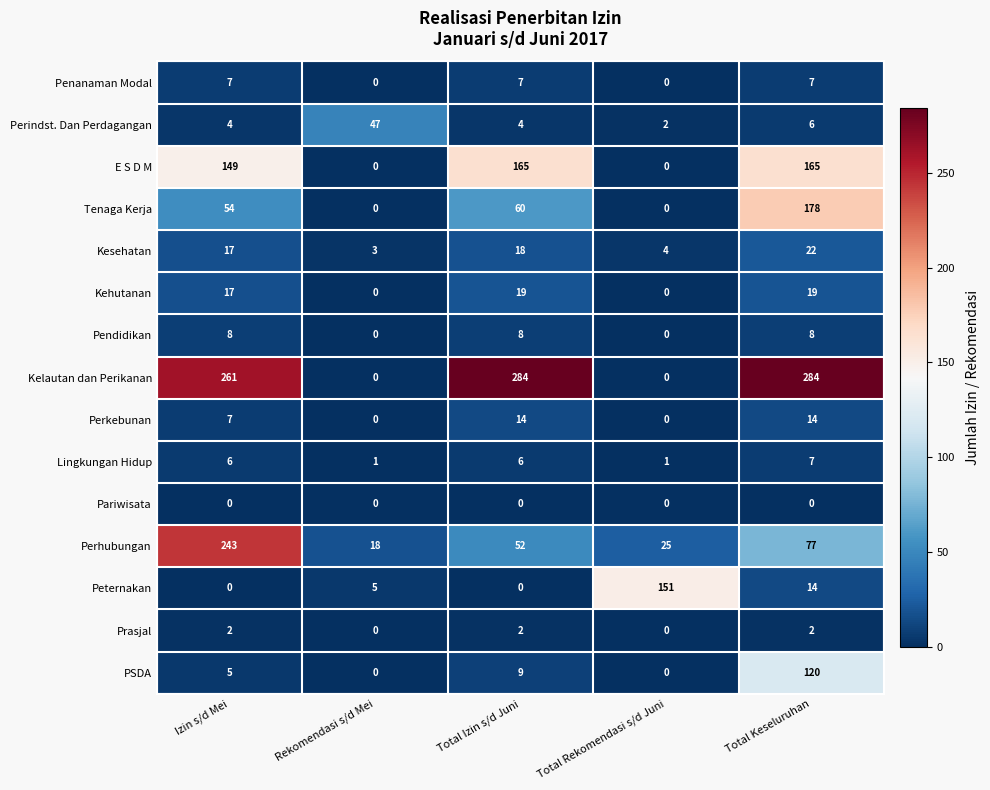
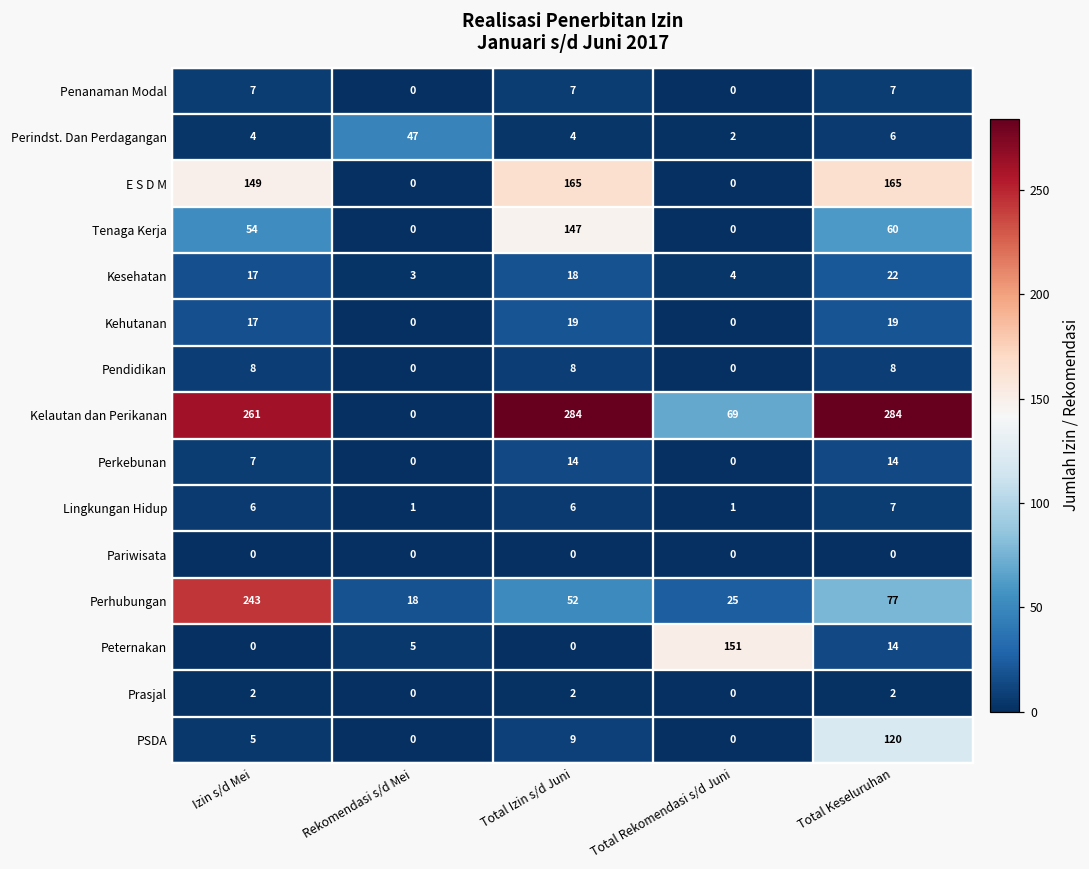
  {
    "Penanaman Modal": {
      "Izin s/d Mei": 7,
      "Rekomendasi s/d Mei": 0,
      "Total Izin s/d Juni": 7,
      "Total Rekomendasi s/d Juni": 0,
      "Total Keseluruhan": 7
    },
    "Perindst. Dan Perdagangan": {
      "Izin s/d Mei": 4,
      "Rekomendasi s/d Mei": 47,
      "Total Izin s/d Juni": 4,
      "Total Rekomendasi s/d Juni": 2,
      "Total Keseluruhan": 6
    },
    "E S D M": {
      "Izin s/d Mei": 149,
      "Rekomendasi s/d Mei": 0,
      "Total Izin s/d Juni": 165,
      "Total Rekomendasi s/d Juni": 0,
      "Total Keseluruhan": 165
    },
    "Tenaga Kerja": {
      "Izin s/d Mei": 54,
      "Rekomendasi s/d Mei": 0,
-     "Total Izin s/d Juni": 60,
+     "Total Izin s/d Juni": 147,
      "Total Rekomendasi s/d Juni": 0,
-     "Total Keseluruhan": 178
+     "Total Keseluruhan": 60
    },
    "Kesehatan": {
      "Izin s/d Mei": 17,
      "Rekomendasi s/d Mei": 3,
      "Total Izin s/d Juni": 18,
      "Total Rekomendasi s/d Juni": 4,
      "Total Keseluruhan": 22
    },
    "Kehutanan": {
      "Izin s/d Mei": 17,
      "Rekomendasi s/d Mei": 0,
      "Total Izin s/d Juni": 19,
      "Total Rekomendasi s/d Juni": 0,
      "Total Keseluruhan": 19
    },
    "Pendidikan": {
      "Izin s/d Mei": 8,
      "Rekomendasi s/d Mei": 0,
      "Total Izin s/d Juni": 8,
      "Total Rekomendasi s/d Juni": 0,
      "Total Keseluruhan": 8
    },
    "Kelautan dan Perikanan": {
      "Izin s/d Mei": 261,
      "Rekomendasi s/d Mei": 0,
      "Total Izin s/d Juni": 284,
-     "Total Rekomendasi s/d Juni": 0,
+     "Total Rekomendasi s/d Juni": 69,
      "Total Keseluruhan": 284
    },
    "Perkebunan": {
      "Izin s/d Mei": 7,
      "Rekomendasi s/d Mei": 0,
      "Total Izin s/d Juni": 14,
      "Total Rekomendasi s/d Juni": 0,
      "Total Keseluruhan": 14
    },
    "Lingkungan Hidup": {
      "Izin s/d Mei": 6,
      "Rekomendasi s/d Mei": 1,
      "Total Izin s/d Juni": 6,
      "Total Rekomendasi s/d Juni": 1,
      "Total Keseluruhan": 7
    },
    "Pariwisata": {
      "Izin s/d Mei": 0,
      "Rekomendasi s/d Mei": 0,
      "Total Izin s/d Juni": 0,
      "Total Rekomendasi s/d Juni": 0,
      "Total Keseluruhan": 0
    },
    "Perhubungan": {
      "Izin s/d Mei": 243,
      "Rekomendasi s/d Mei": 18,
      "Total Izin s/d Juni": 52,
      "Total Rekomendasi s/d Juni": 25,
      "Total Keseluruhan": 77
    },
    "Peternakan": {
      "Izin s/d Mei": 0,
      "Rekomendasi s/d Mei": 5,
      "Total Izin s/d Juni": 0,
      "Total Rekomendasi s/d Juni": 151,
      "Total Keseluruhan": 14
    },
    "Prasjal": {
      "Izin s/d Mei": 2,
      "Rekomendasi s/d Mei": 0,
      "Total Izin s/d Juni": 2,
      "Total Rekomendasi s/d Juni": 0,
      "Total Keseluruhan": 2
    },
    "PSDA": {
      "Izin s/d Mei": 5,
      "Rekomendasi s/d Mei": 0,
      "Total Izin s/d Juni": 9,
      "Total Rekomendasi s/d Juni": 0,
      "Total Keseluruhan": 120
    }
  }
